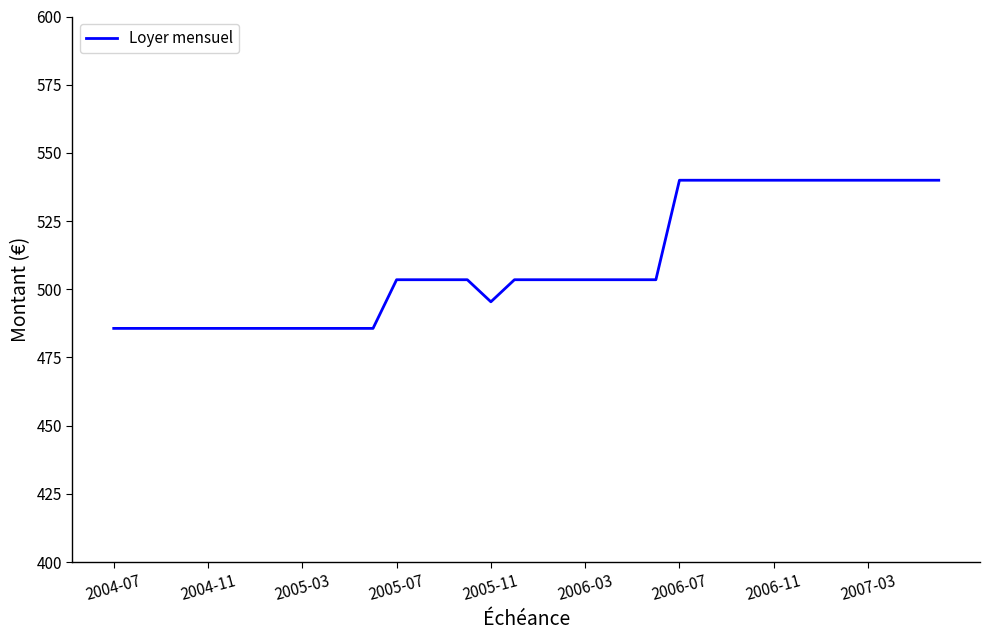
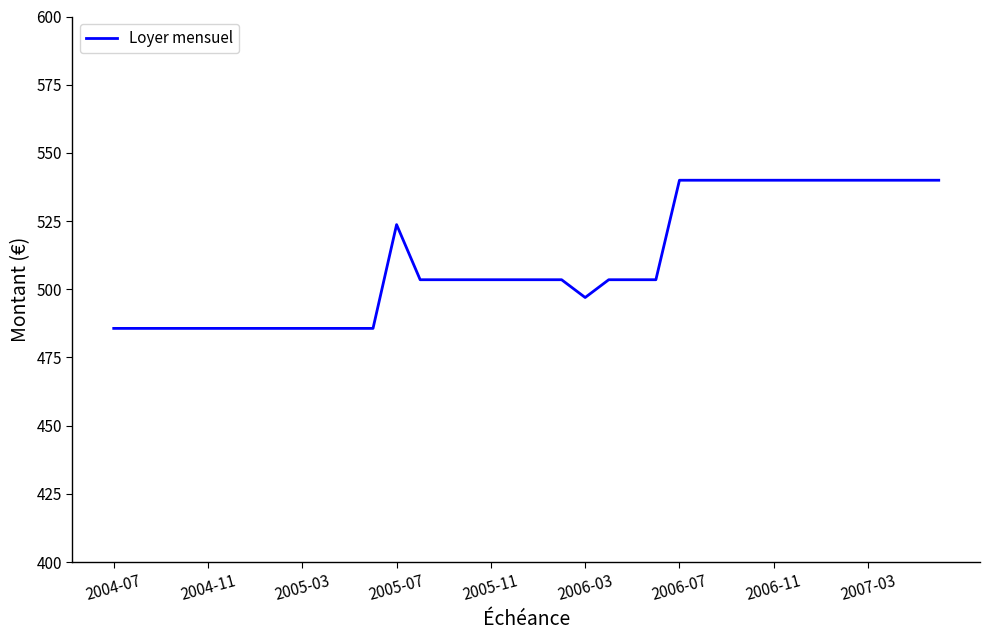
  {
    "2004-07": 486,
    "2004-11": 486,
    "2005-03": 486,
-   "2005-07": 504,
-   "2005-11": 495,
-   "2006-03": 504,
+   "2005-07": 524,
+   "2005-11": 504,
+   "2006-03": 497,
    "2006-07": 540,
    "2006-11": 540,
    "2007-03": 540
  }
